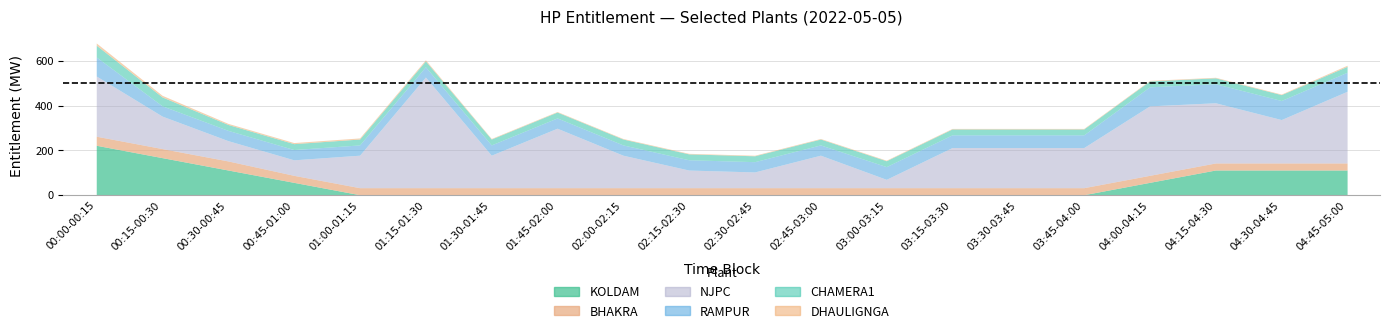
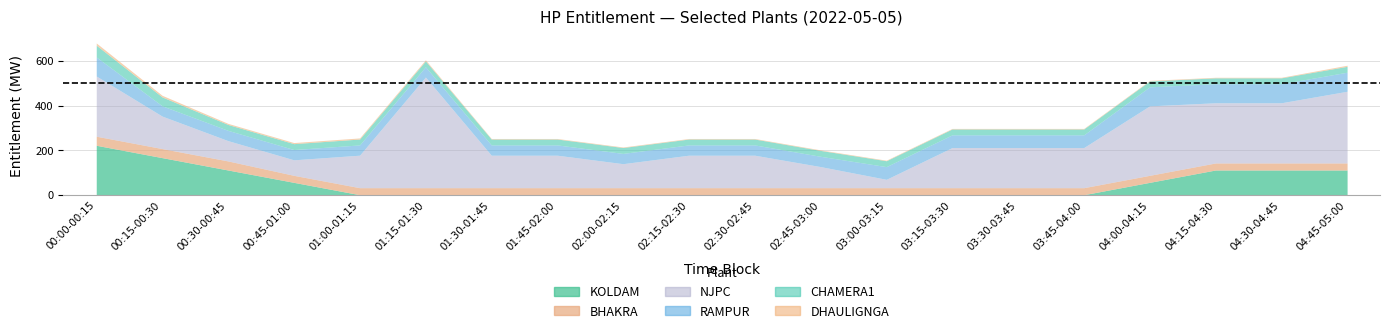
  {
    "NJPC": {
      "00:00-00:15": 270,
      "00:15-00:30": 150,
      "00:30-00:45": 90,
      "00:45-01:00": 70,
      "01:00-01:15": 150,
      "01:15-01:30": 500,
      "01:30-01:45": 150,
-     "01:45-02:00": 270,
-     "02:00-02:15": 150,
-     "02:15-02:30": 80,
-     "02:30-02:45": 70,
-     "02:45-03:00": 150,
+     "01:45-02:00": 150,
+     "02:00-02:15": 110,
+     "02:15-02:30": 150,
+     "02:30-02:45": 150,
+     "02:45-03:00": 90,
      "03:00-03:15": 40,
      "03:15-03:30": 180,
      "03:30-03:45": 180,
      "03:45-04:00": 180,
      "04:00-04:15": 310,
      "04:15-04:30": 270,
-     "04:30-04:45": 190,
+     "04:30-04:45": 270,
      "04:45-05:00": 320
    }
  }
